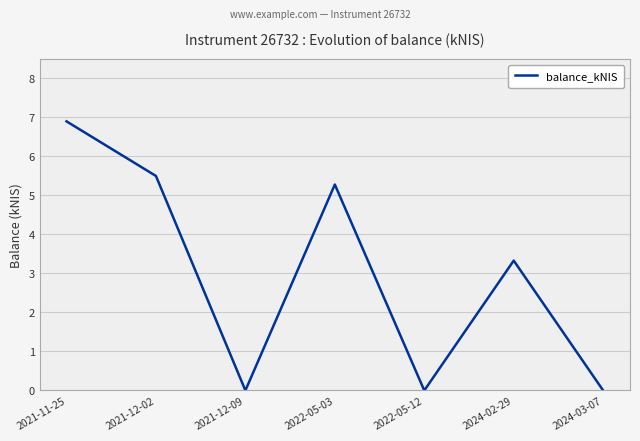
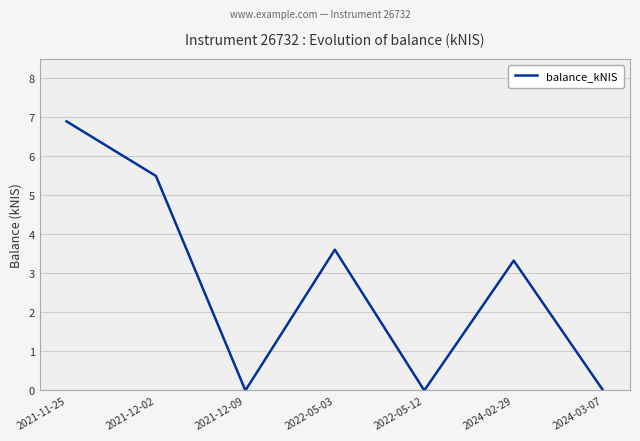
  {
    "2021-11-25": 6.9,
    "2021-12-02": 5.5,
    "2021-12-09": 0.0,
-   "2022-05-03": 5.3,
+   "2022-05-03": 3.6,
    "2022-05-12": 0.0,
    "2024-02-29": 3.3,
    "2024-03-07": 0.0
  }
